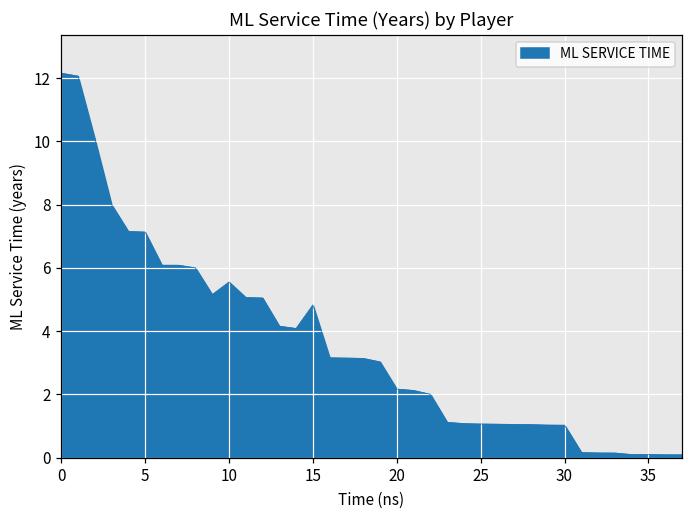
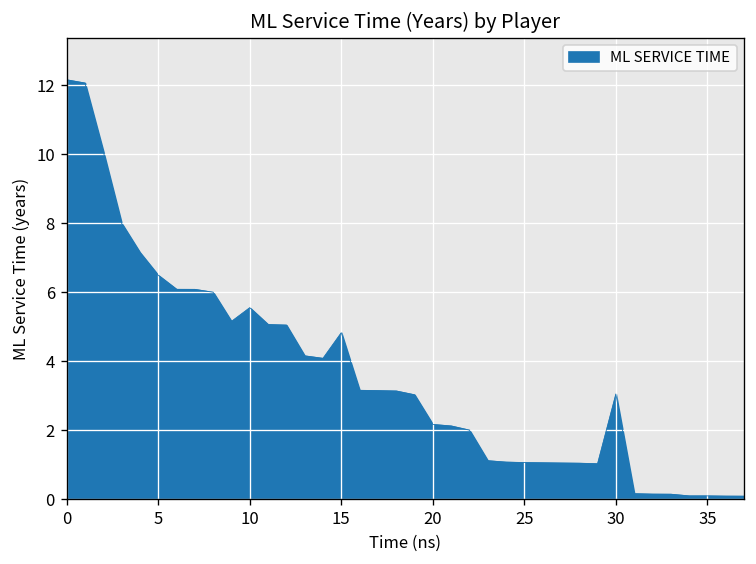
  {
    "0": 12.2,
-   "5": 7.1,
+   "5": 6.5,
    "10": 5.6,
    "15": 4.8,
    "20": 2.2,
    "25": 1.1,
-   "30": 1.0,
+   "30": 3.1,
    "35": 0.1
  }
